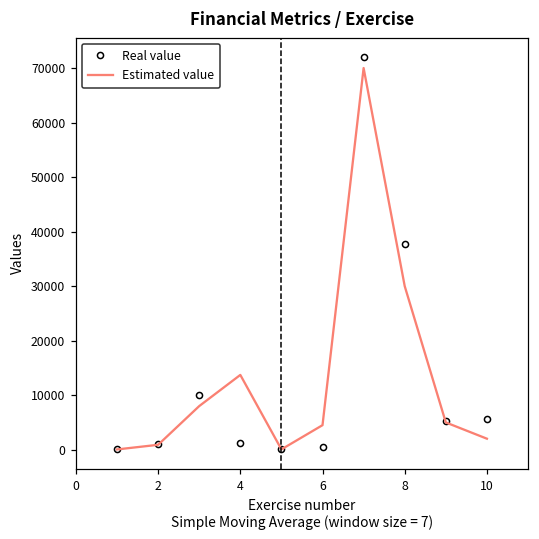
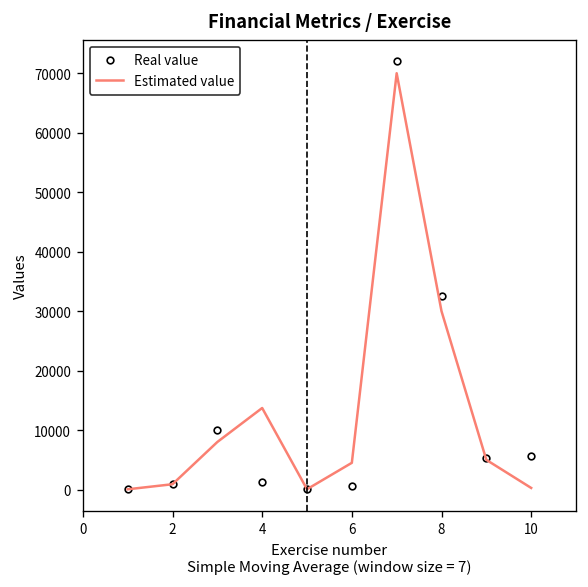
  {
    "Real value": {
      "4": 1000,
      "6": 1000,
-     "8": 38000,
+     "8": 33000,
      "10": 6000
    },
    "Estimated value": {
      "4": 14000,
      "6": 5000,
      "8": 30000,
-     "10": 2000
+     "10": 0
    }
  }
